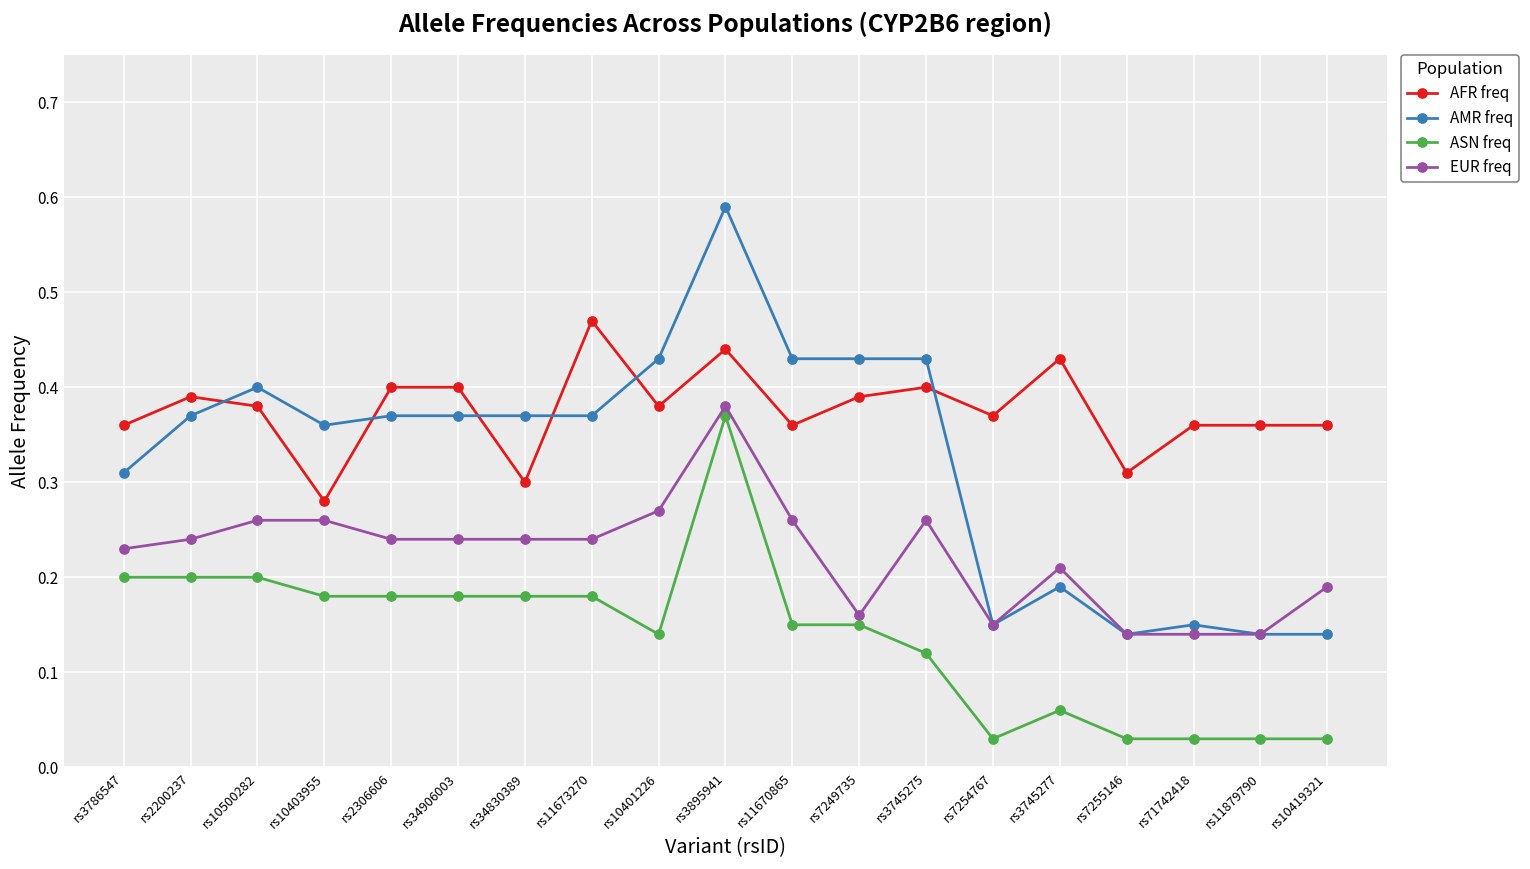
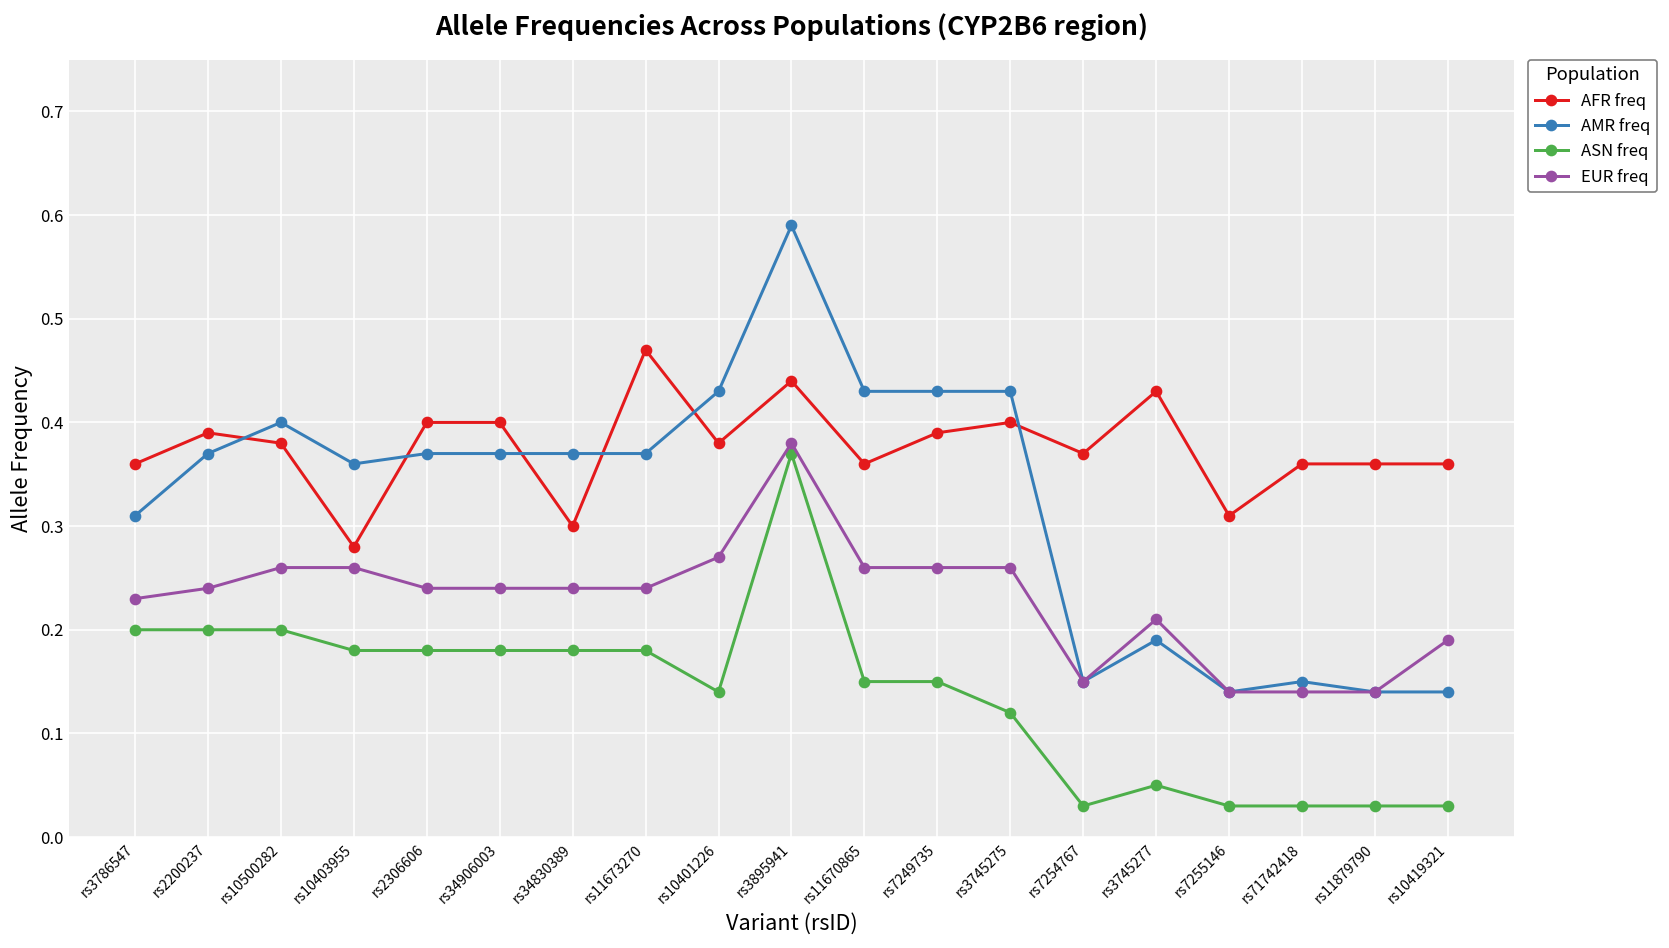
  {
    "AFR freq": {
      "rs3786547": 0.36,
      "rs2200237": 0.39,
      "rs10500282": 0.38,
      "rs10403955": 0.28,
      "rs2306606": 0.40,
      "rs34906003": 0.40,
      "rs34830389": 0.30,
      "rs11673270": 0.47,
      "rs10401226": 0.38,
      "rs3895941": 0.44,
      "rs11670865": 0.36,
      "rs7249735": 0.39,
      "rs3745275": 0.40,
      "rs7254767": 0.37,
      "rs3745277": 0.43,
      "rs7255146": 0.31,
      "rs71742418": 0.36,
      "rs11879790": 0.36,
      "rs10419321": 0.36
    },
    "AMR freq": {
      "rs3786547": 0.31,
      "rs2200237": 0.37,
      "rs10500282": 0.40,
      "rs10403955": 0.36,
      "rs2306606": 0.37,
      "rs34906003": 0.37,
      "rs34830389": 0.37,
      "rs11673270": 0.37,
      "rs10401226": 0.43,
      "rs3895941": 0.59,
      "rs11670865": 0.43,
      "rs7249735": 0.43,
      "rs3745275": 0.43,
      "rs3745277": 0.19,
      "rs71742418": 0.15,
      "rs10419321": 0.14
    },
    "ASN freq": {
      "rs3786547": 0.20,
      "rs2200237": 0.20,
      "rs10500282": 0.20,
      "rs10403955": 0.18,
      "rs2306606": 0.18,
      "rs34906003": 0.18,
      "rs34830389": 0.18,
      "rs11673270": 0.18,
      "rs10401226": 0.14,
      "rs3895941": 0.37,
      "rs11670865": 0.15,
      "rs7249735": 0.15,
      "rs3745275": 0.12,
      "rs7254767": 0.03,
-     "rs3745277": 0.06,
+     "rs3745277": 0.05,
      "rs7255146": 0.03,
      "rs71742418": 0.03,
      "rs11879790": 0.03,
      "rs10419321": 0.03
    },
    "EUR freq": {
      "rs3786547": 0.23,
      "rs2200237": 0.24,
      "rs10500282": 0.26,
      "rs10403955": 0.26,
      "rs2306606": 0.24,
      "rs34906003": 0.24,
      "rs34830389": 0.24,
      "rs11673270": 0.24,
      "rs10401226": 0.27,
      "rs3895941": 0.38,
      "rs11670865": 0.26,
-     "rs7249735": 0.16,
+     "rs7249735": 0.26,
      "rs3745275": 0.26,
      "rs3745277": 0.21,
      "rs71742418": 0.14,
      "rs10419321": 0.19
    }
  }
